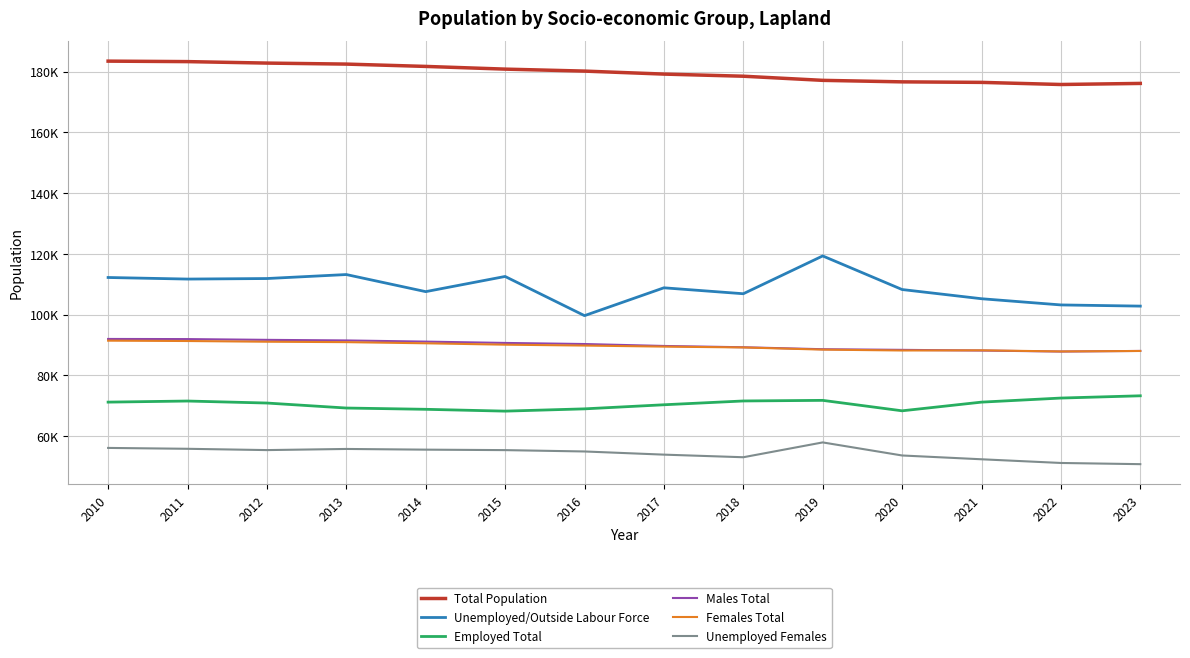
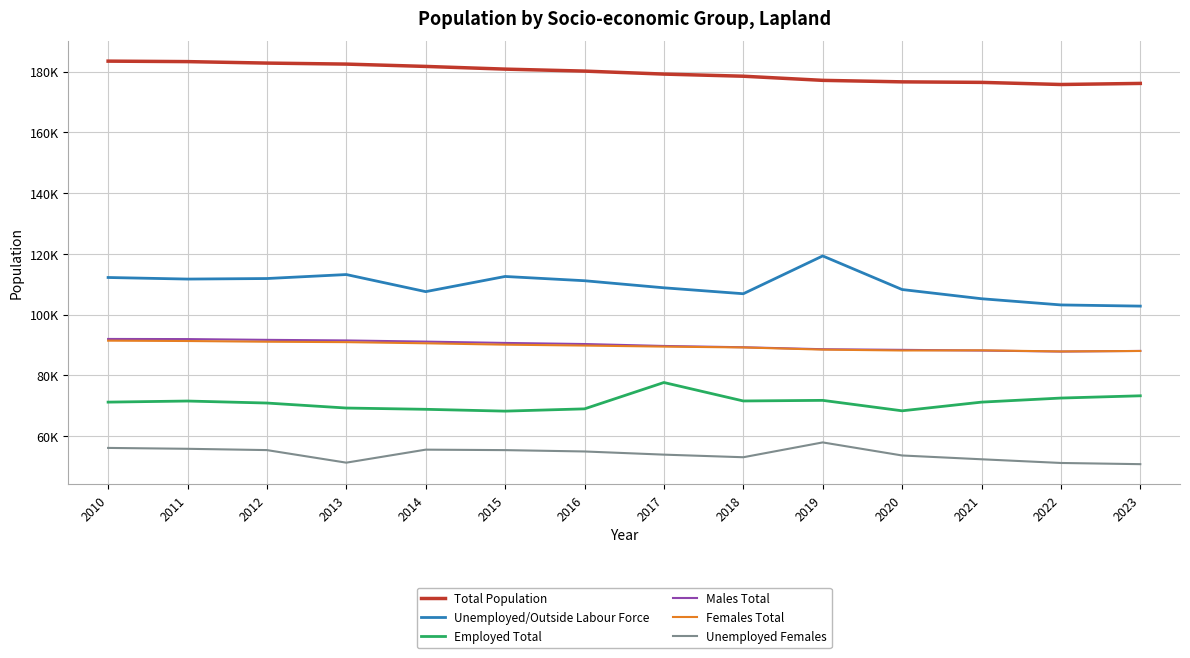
  {
    "Total Population": {
      "2010": 183000,
      "2011": 183000,
      "2012": 183000,
      "2013": 183000,
      "2014": 182000,
      "2015": 181000,
      "2016": 180000,
      "2017": 179000,
      "2018": 179000,
      "2019": 177000,
      "2020": 177000,
      "2021": 176000,
      "2022": 176000,
      "2023": 176000
    },
    "Unemployed/Outside Labour Force": {
      "2010": 112000,
      "2011": 112000,
      "2012": 112000,
      "2013": 113000,
      "2014": 108000,
      "2015": 113000,
-     "2016": 100000,
+     "2016": 111000,
      "2017": 109000,
      "2018": 107000,
      "2019": 119000,
      "2020": 108000,
      "2021": 105000,
      "2022": 103000,
      "2023": 103000
    },
    "Employed Total": {
      "2010": 71000,
      "2011": 72000,
      "2012": 71000,
      "2013": 69000,
      "2014": 69000,
      "2015": 68000,
      "2016": 69000,
-     "2017": 70000,
+     "2017": 78000,
      "2018": 72000,
      "2019": 72000,
      "2020": 68000,
      "2021": 71000,
      "2022": 73000,
      "2023": 73000
    },
    "Unemployed Females": {
      "2010": 56000,
      "2011": 56000,
      "2012": 55000,
-     "2013": 56000,
+     "2013": 51000,
      "2014": 56000,
      "2015": 55000,
      "2016": 55000,
      "2017": 54000,
      "2018": 53000,
      "2019": 58000,
      "2020": 54000,
      "2021": 52000,
      "2022": 51000,
      "2023": 51000
    }
  }
